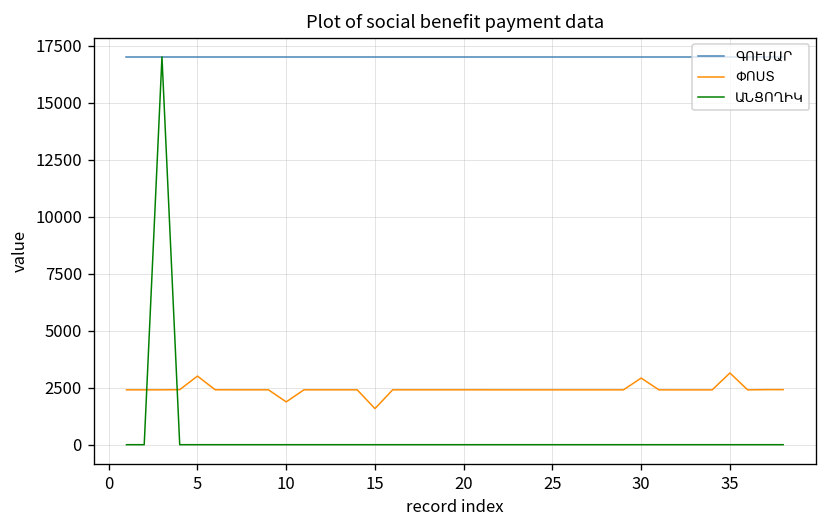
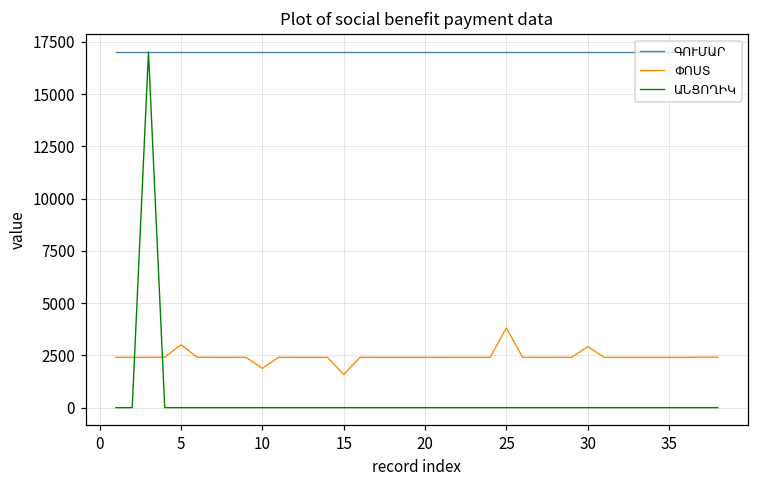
  {
    "ԳՈՒՄԱՐ": {
      "5": 17000,
      "10": 17000,
      "15": 17000,
      "20": 17000,
      "25": 17000,
      "30": 17000
    },
    "ՓՈՍՏ": {
      "5": 3000,
      "10": 1900,
      "15": 1600,
      "20": 2400,
-     "25": 2400,
+     "25": 3800,
      "30": 2900,
-     "35": 3100
+     "35": 2400
    },
    "ԱՆՑՈՂԻԿ": {
      "5": 0,
      "10": 0,
      "15": 0,
      "20": 0,
      "25": 0,
      "30": 0,
      "35": 0
    }
  }
